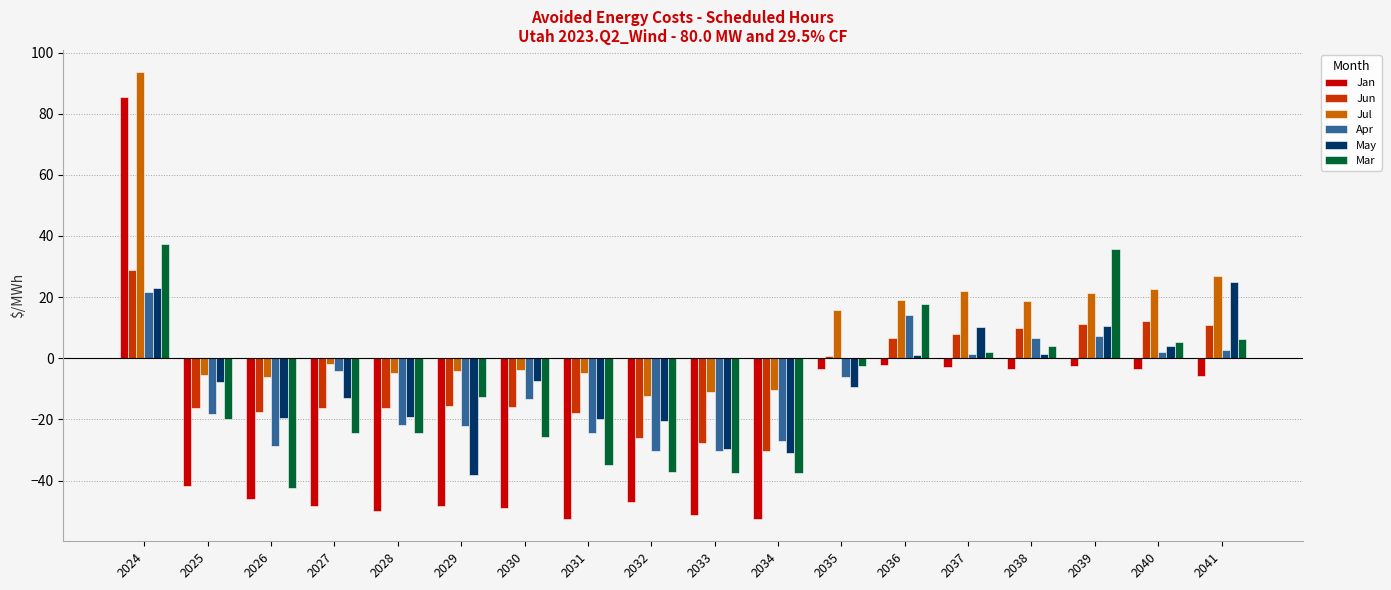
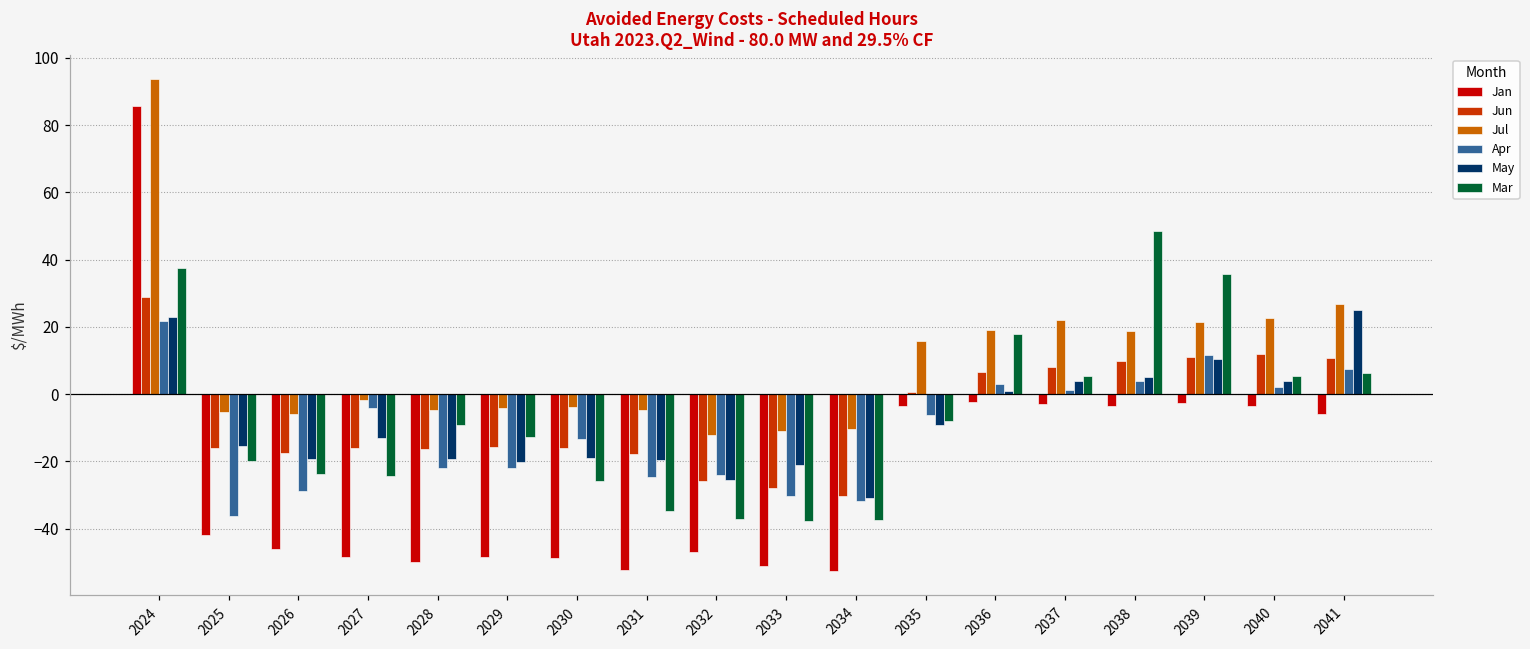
  {
    "Apr": {
      "2024": 22,
-     "2025": -18,
+     "2025": -36,
      "2026": -29,
      "2027": -4,
      "2028": -22,
      "2029": -22,
      "2030": -13,
      "2031": -25,
-     "2032": -30,
+     "2032": -24,
      "2033": -30,
-     "2034": -27,
+     "2034": -32,
      "2035": -6,
-     "2036": 14,
+     "2036": 3,
      "2037": 1,
-     "2038": 7,
-     "2039": 7,
+     "2038": 4,
+     "2039": 12,
      "2040": 2,
-     "2041": 3
+     "2041": 7
    },
    "May": {
      "2024": 23,
-     "2025": -8,
+     "2025": -15,
      "2026": -19,
      "2027": -13,
      "2028": -19,
-     "2029": -38,
-     "2030": -7,
+     "2029": -20,
+     "2030": -19,
      "2031": -20,
-     "2032": -20,
-     "2033": -30,
+     "2032": -25,
+     "2033": -21,
      "2034": -31,
      "2035": -9,
      "2036": 1,
-     "2037": 10,
-     "2038": 2,
+     "2037": 4,
+     "2038": 5,
      "2039": 11,
      "2040": 4,
      "2041": 25
    },
    "Mar": {
      "2024": 37,
      "2025": -20,
-     "2026": -42,
+     "2026": -24,
      "2027": -24,
-     "2028": -24,
+     "2028": -9,
      "2029": -13,
      "2030": -26,
      "2031": -35,
      "2032": -37,
      "2033": -38,
      "2034": -37,
-     "2035": -2,
+     "2035": -8,
      "2036": 18,
-     "2037": 2,
-     "2038": 4,
+     "2037": 5,
+     "2038": 49,
      "2039": 36,
      "2040": 5,
      "2041": 6
    }
  }
